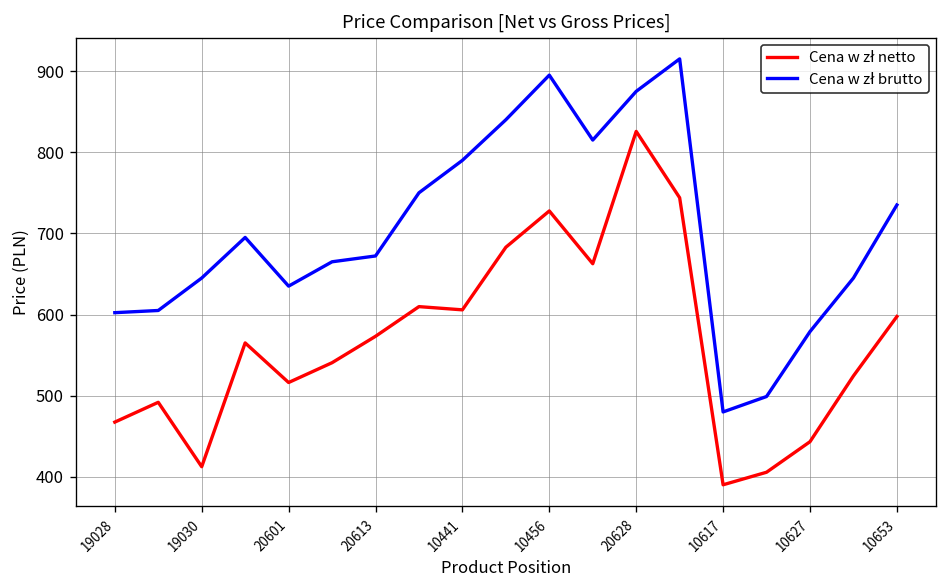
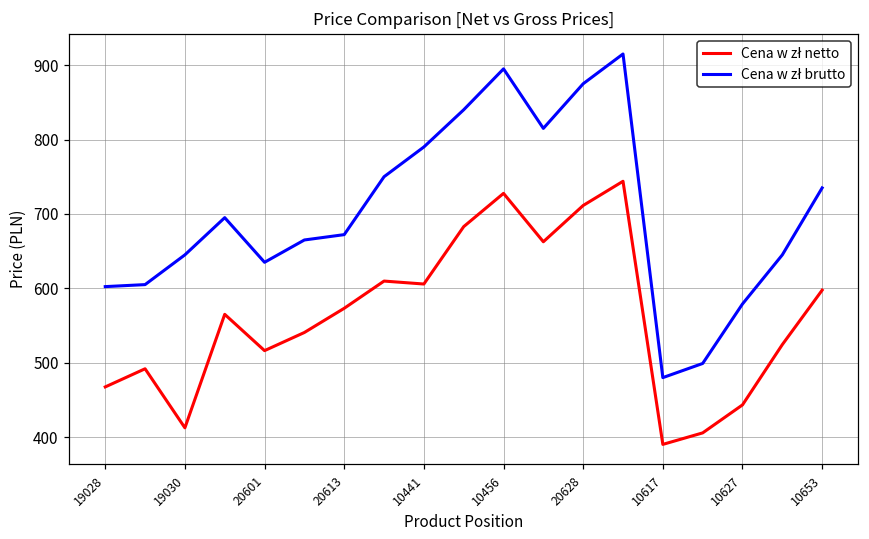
  {
    "Cena w zł netto": {
      "19028": 470,
      "19030": 410,
      "20601": 520,
      "20613": 570,
      "10441": 610,
      "10456": 730,
-     "20628": 830,
+     "20628": 710,
      "10617": 390,
      "10627": 440,
      "10653": 600
    },
    "Cena w zł brutto": {
      "19028": 600,
      "19030": 640,
      "20601": 630,
      "20613": 670,
      "10441": 790,
      "10456": 890,
      "20628": 870,
      "10617": 480,
      "10627": 580,
      "10653": 730
    }
  }
